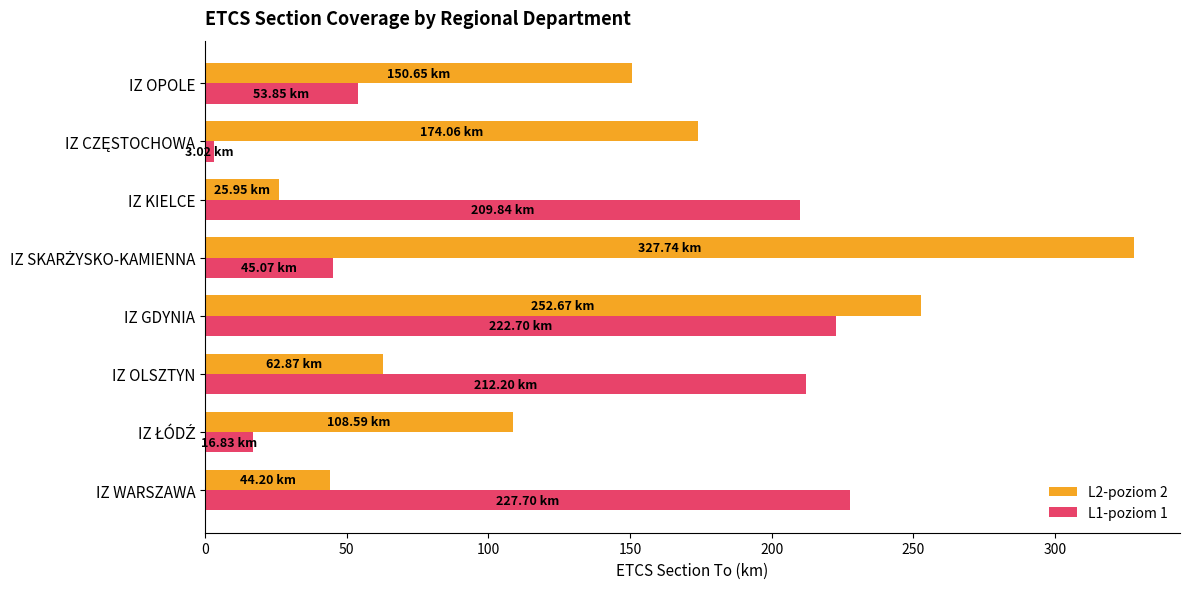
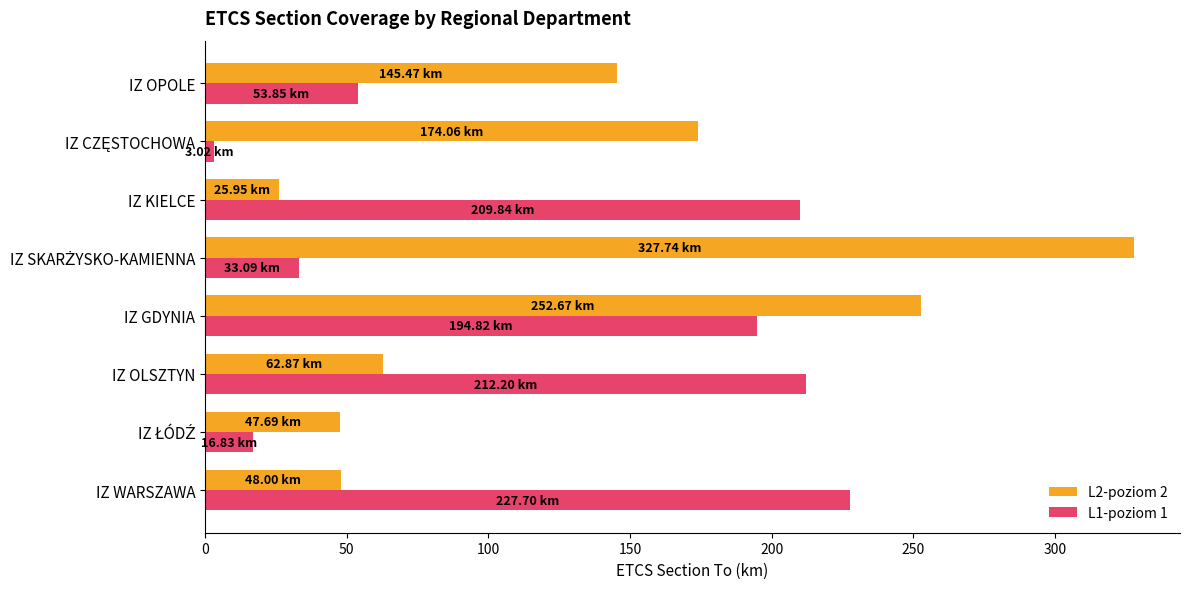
  {
    "L2-poziom 2": {
-     "IZ OPOLE": 150.65,
+     "IZ OPOLE": 145.47,
      "IZ CZĘSTOCHOWA": 174.06,
      "IZ KIELCE": 25.95,
      "IZ SKARŻYSKO-KAMIENNA": 327.74,
      "IZ GDYNIA": 252.67,
      "IZ OLSZTYN": 62.87,
-     "IZ ŁÓDŹ": 108.59,
-     "IZ WARSZAWA": 44.20
+     "IZ ŁÓDŹ": 47.69,
+     "IZ WARSZAWA": 48.00
    },
    "L1-poziom 1": {
      "IZ OPOLE": 53.85,
      "IZ CZĘSTOCHOWA": 3.02,
      "IZ KIELCE": 209.84,
-     "IZ SKARŻYSKO-KAMIENNA": 45.07,
-     "IZ GDYNIA": 222.70,
+     "IZ SKARŻYSKO-KAMIENNA": 33.09,
+     "IZ GDYNIA": 194.82,
      "IZ OLSZTYN": 212.20,
      "IZ ŁÓDŹ": 16.83,
      "IZ WARSZAWA": 227.70
    }
  }
